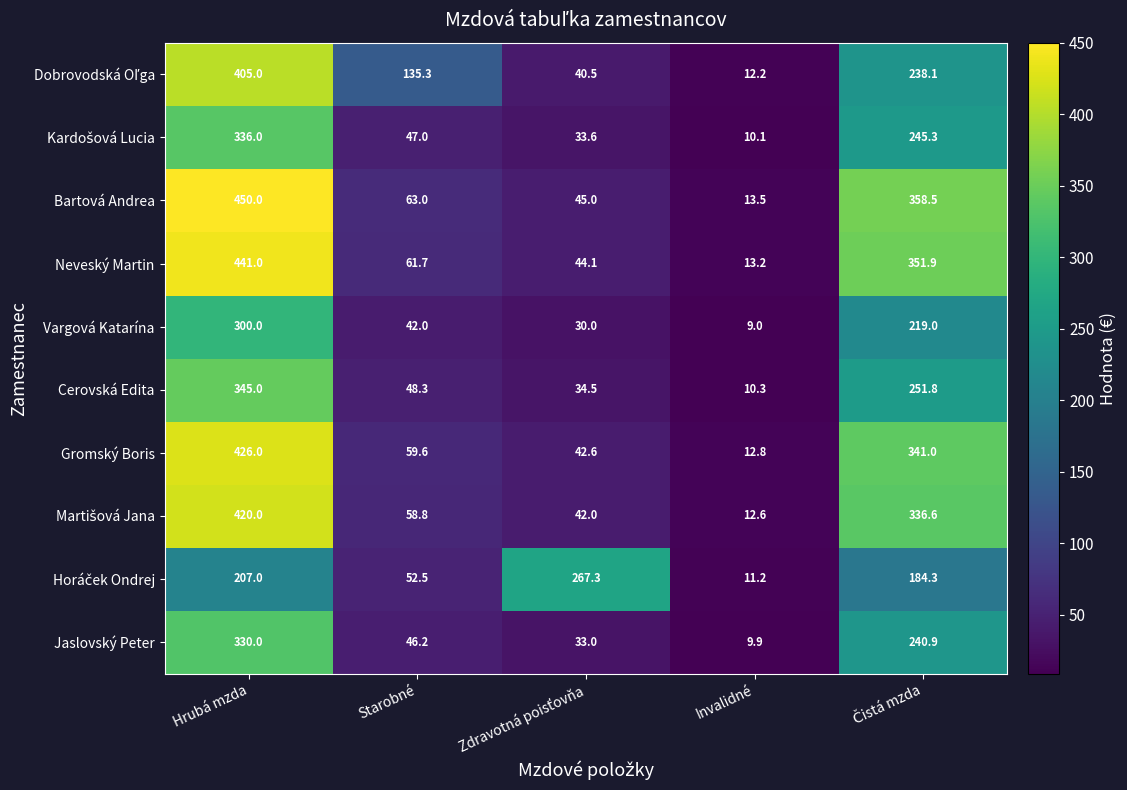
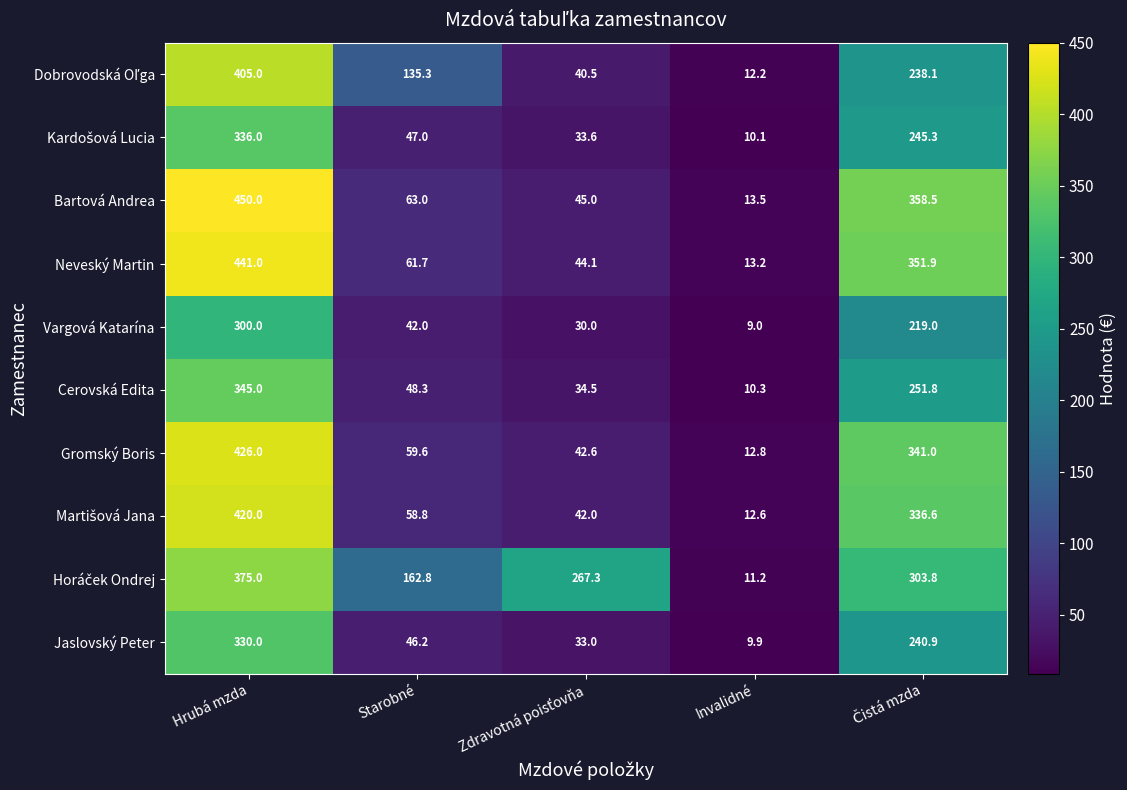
  {
    "Dobrovodská Oľga": {
      "Hrubá mzda": 405.0,
      "Starobné": 135.3,
      "Zdravotná poisťovňa": 40.5,
      "Invalidné": 12.2,
      "Čistá mzda": 238.1
    },
    "Kardošová Lucia": {
      "Hrubá mzda": 336.0,
      "Starobné": 47.0,
      "Zdravotná poisťovňa": 33.6,
      "Invalidné": 10.1,
      "Čistá mzda": 245.3
    },
    "Bartová Andrea": {
      "Hrubá mzda": 450.0,
      "Starobné": 63.0,
      "Zdravotná poisťovňa": 45.0,
      "Invalidné": 13.5,
      "Čistá mzda": 358.5
    },
    "Neveský Martin": {
      "Hrubá mzda": 441.0,
      "Starobné": 61.7,
      "Zdravotná poisťovňa": 44.1,
      "Invalidné": 13.2,
      "Čistá mzda": 351.9
    },
    "Vargová Katarína": {
      "Hrubá mzda": 300.0,
      "Starobné": 42.0,
      "Zdravotná poisťovňa": 30.0,
      "Invalidné": 9.0,
      "Čistá mzda": 219.0
    },
    "Cerovská Edita": {
      "Hrubá mzda": 345.0,
      "Starobné": 48.3,
      "Zdravotná poisťovňa": 34.5,
      "Invalidné": 10.3,
      "Čistá mzda": 251.8
    },
    "Gromský Boris": {
      "Hrubá mzda": 426.0,
      "Starobné": 59.6,
      "Zdravotná poisťovňa": 42.6,
      "Invalidné": 12.8,
      "Čistá mzda": 341.0
    },
    "Martišová Jana": {
      "Hrubá mzda": 420.0,
      "Starobné": 58.8,
      "Zdravotná poisťovňa": 42.0,
      "Invalidné": 12.6,
      "Čistá mzda": 336.6
    },
    "Horáček Ondrej": {
-     "Hrubá mzda": 207.0,
-     "Starobné": 52.5,
+     "Hrubá mzda": 375.0,
+     "Starobné": 162.8,
      "Zdravotná poisťovňa": 267.3,
      "Invalidné": 11.2,
-     "Čistá mzda": 184.3
+     "Čistá mzda": 303.8
    },
    "Jaslovský Peter": {
      "Hrubá mzda": 330.0,
      "Starobné": 46.2,
      "Zdravotná poisťovňa": 33.0,
      "Invalidné": 9.9,
      "Čistá mzda": 240.9
    }
  }
